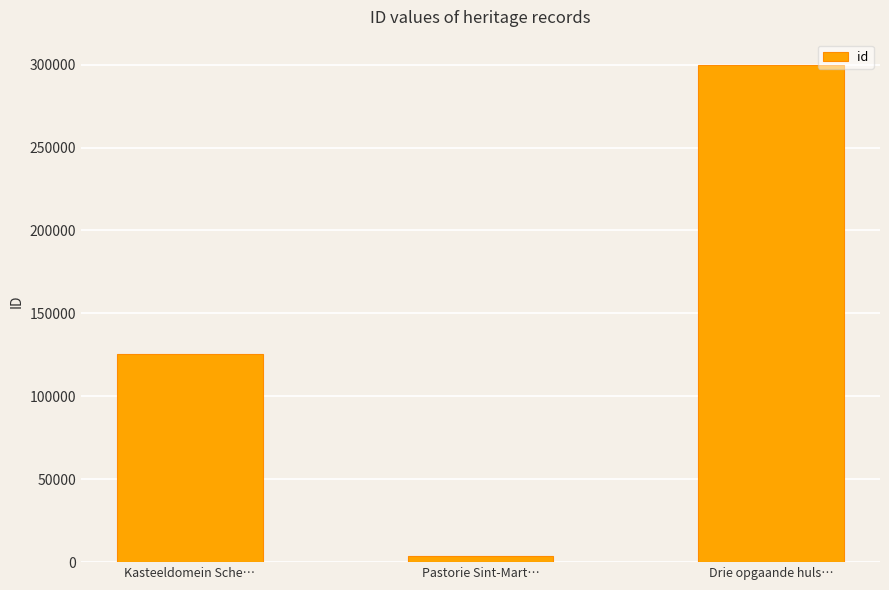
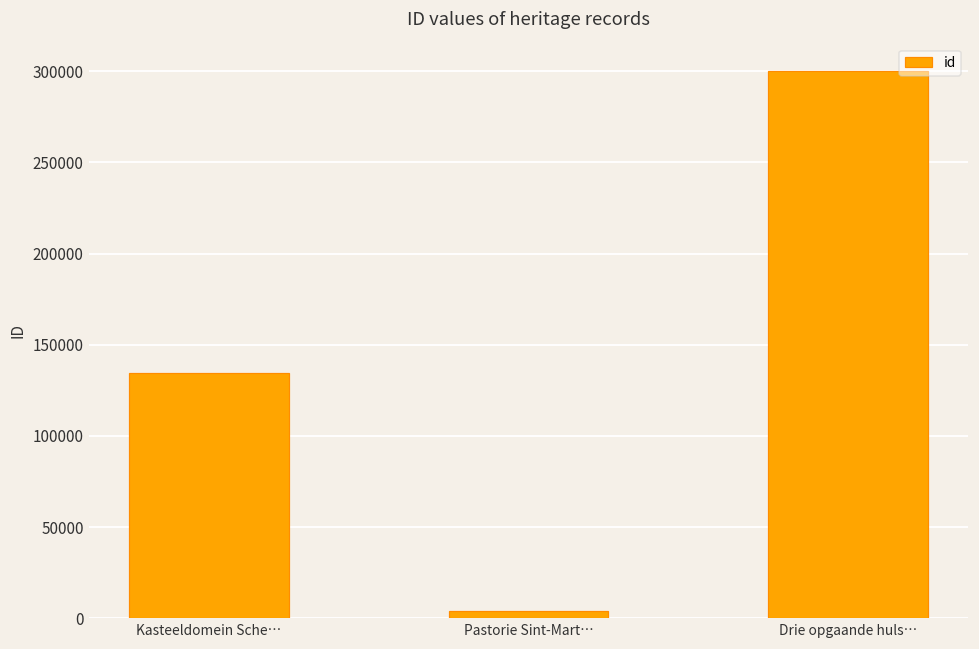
  {
-   "Kasteeldomein Sche…": 126000,
+   "Kasteeldomein Sche…": 135000,
    "Pastorie Sint-Mart…": 4000,
    "Drie opgaande huls…": 300000
  }
